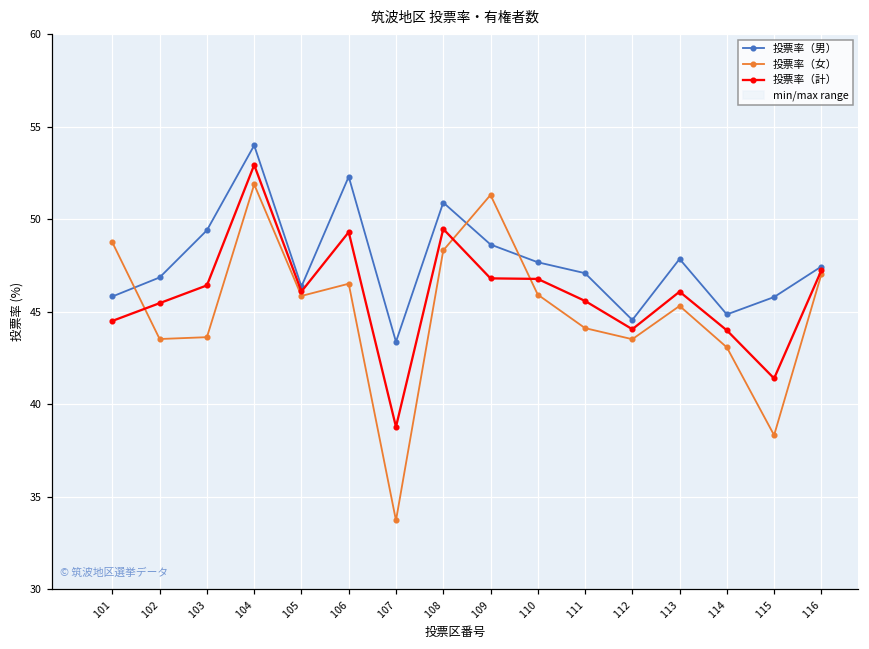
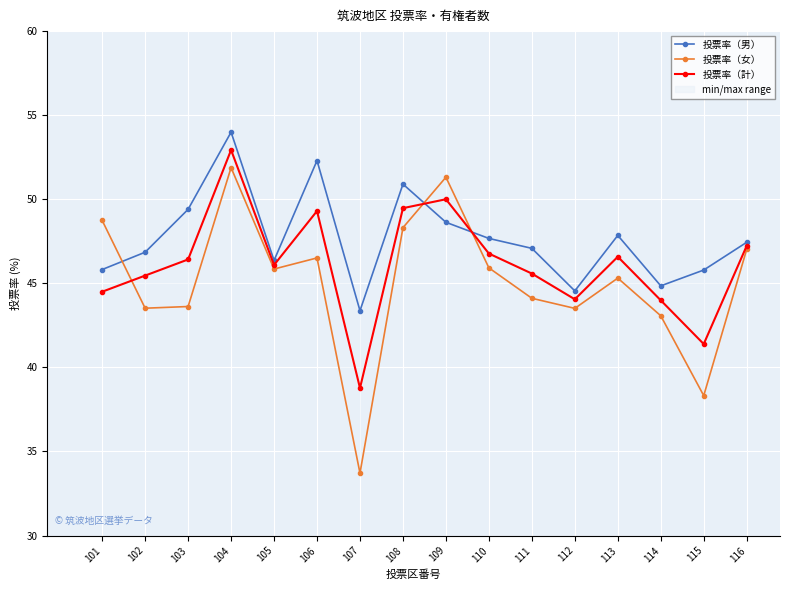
  {
    "投票率（男）": {
      "101": 45.8,
      "109": 48.6
    },
    "投票率（女）": {
      "102": 43.5,
      "103": 43.6,
      "104": 51.9,
      "105": 45.9,
      "106": 46.5,
      "107": 33.7,
      "108": 48.3,
      "110": 45.9,
      "111": 44.1,
      "112": 43.5,
      "113": 45.3,
      "114": 43.1,
      "115": 38.3,
      "116": 47.0
    },
    "投票率（計）": {
      "101": 44.5,
      "102": 45.5,
      "103": 46.4,
      "104": 52.9,
      "105": 46.1,
      "106": 49.3,
      "107": 38.8,
      "108": 49.5,
-     "109": 46.8,
+     "109": 50.0,
      "110": 46.8,
      "111": 45.6,
      "112": 44.1,
-     "113": 46.1,
+     "113": 46.6,
      "114": 44.0,
      "115": 41.4,
      "116": 47.2
    }
  }
